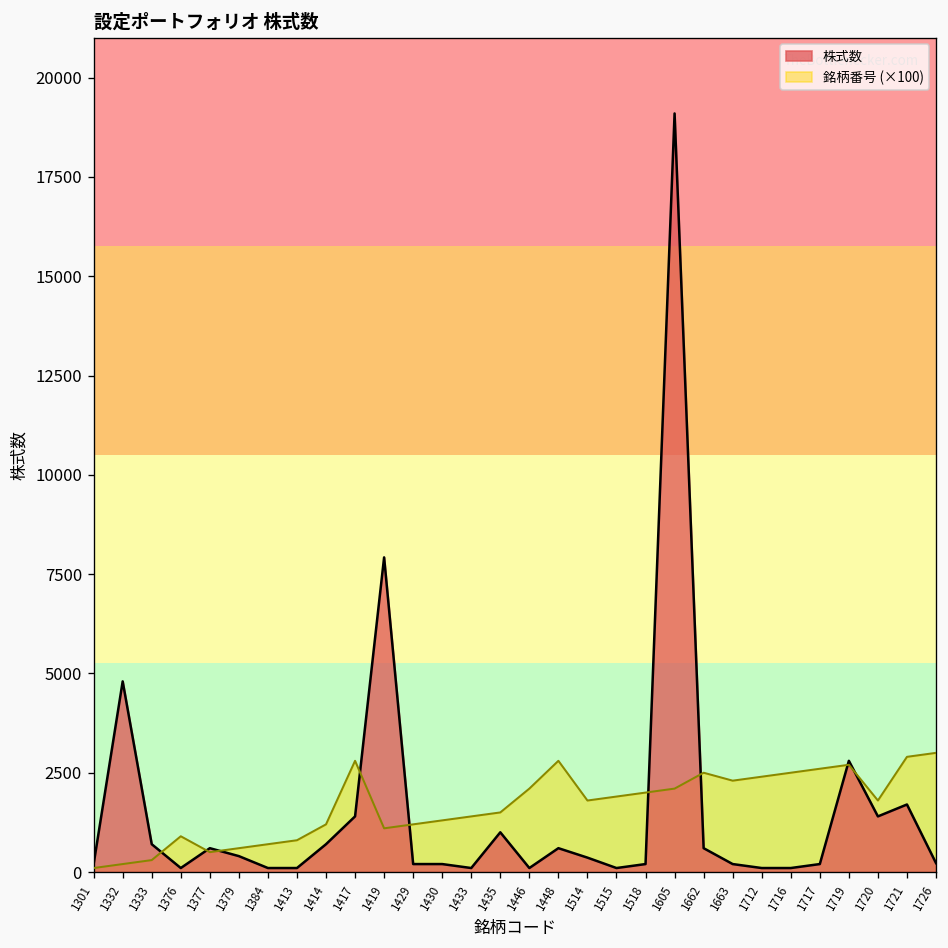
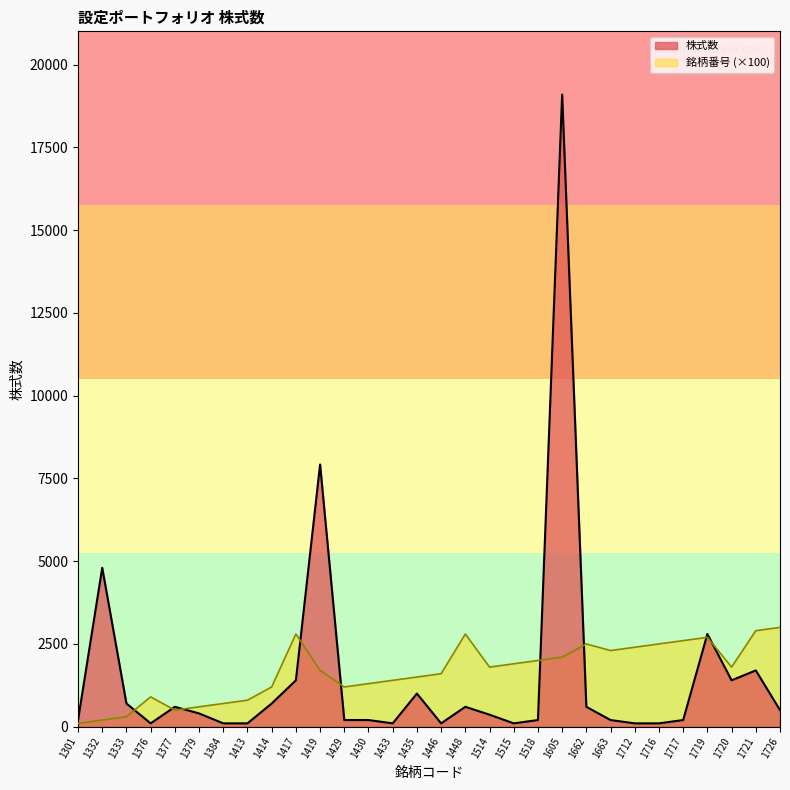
  {
    "株式数": {
      "1301": 200,
      "1332": 4800,
      "1333": 700,
      "1376": 100,
      "1377": 600,
      "1379": 400,
      "1384": 100,
      "1413": 100,
      "1414": 700,
      "1417": 1400,
      "1419": 7900,
      "1429": 200,
      "1430": 200,
      "1433": 100,
      "1435": 1000,
      "1446": 100,
      "1448": 600,
      "1514": 400,
      "1515": 100,
      "1518": 200,
      "1605": 19100,
      "1662": 600,
      "1663": 200,
      "1712": 100,
      "1716": 100,
      "1717": 200,
      "1719": 2800,
      "1720": 1400,
      "1721": 1700,
-     "1726": 200
+     "1726": 500
    },
    "銘柄番号 (×100)": {
      "1301": 100,
      "1332": 200,
      "1333": 300,
      "1376": 900,
      "1377": 500,
      "1379": 600,
      "1384": 700,
      "1413": 800,
      "1414": 1200,
      "1417": 2800,
-     "1419": 1100,
+     "1419": 1700,
      "1429": 1200,
      "1430": 1300,
      "1433": 1400,
      "1435": 1500,
-     "1446": 2100,
+     "1446": 1600,
      "1448": 2800,
      "1514": 1800,
      "1515": 1900,
      "1518": 2000,
      "1605": 2100,
      "1662": 2500,
      "1663": 2300,
      "1712": 2400,
      "1716": 2500,
      "1717": 2600,
      "1719": 2700,
      "1720": 1800,
      "1721": 2900,
      "1726": 3000
    }
  }
